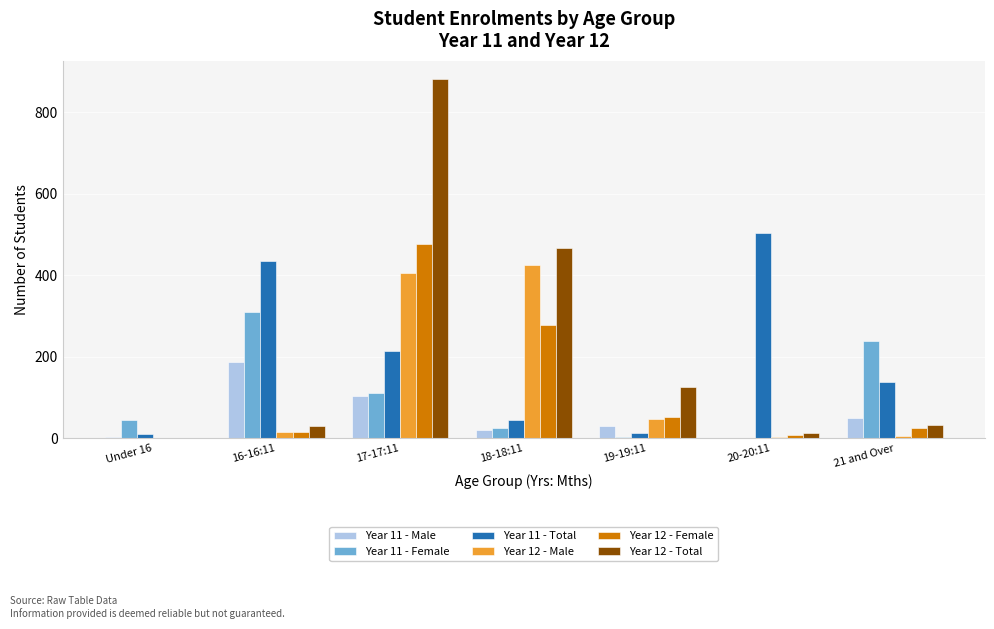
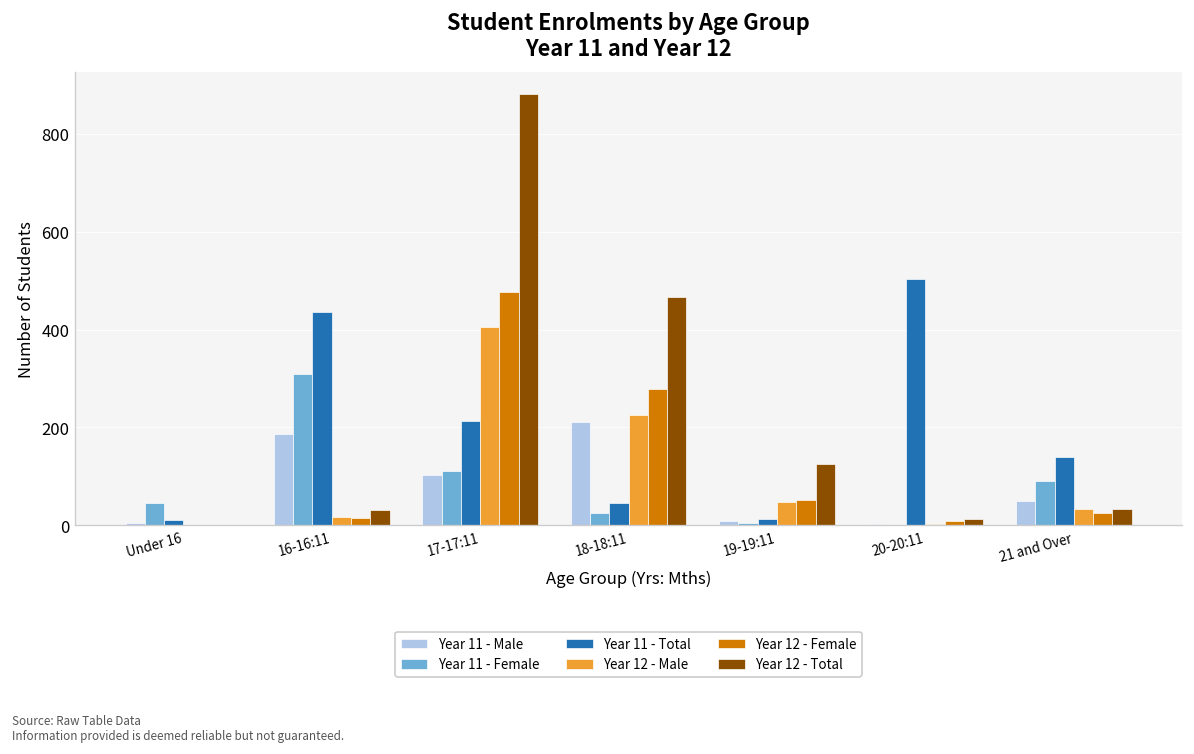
  {
    "Year 11 - Male": {
      "16-16:11": 190,
      "17-17:11": 100,
-     "18-18:11": 20,
-     "19-19:11": 30,
+     "18-18:11": 210,
+     "19-19:11": 10,
      "21 and Over": 50
    },
    "Year 11 - Female": {
      "Under 16": 50,
      "16-16:11": 310,
      "17-17:11": 110,
      "18-18:11": 30,
-     "21 and Over": 240
+     "21 and Over": 90
    },
    "Year 11 - Total": {
      "Under 16": 10,
      "16-16:11": 440,
      "17-17:11": 210,
      "18-18:11": 50,
      "19-19:11": 10,
      "20-20:11": 500,
      "21 and Over": 140
    },
    "Year 12 - Male": {
      "Under 16": 0,
      "16-16:11": 20,
      "17-17:11": 410,
-     "18-18:11": 430,
+     "18-18:11": 230,
      "19-19:11": 50,
-     "21 and Over": 10
+     "21 and Over": 30
    },
    "Year 12 - Female": {
      "Under 16": 0,
      "16-16:11": 20,
      "17-17:11": 480,
      "18-18:11": 280,
      "19-19:11": 50,
      "20-20:11": 10,
      "21 and Over": 30
    },
    "Year 12 - Total": {
      "Under 16": 0,
      "16-16:11": 30,
      "17-17:11": 880,
      "18-18:11": 470,
      "19-19:11": 130,
      "20-20:11": 10,
      "21 and Over": 30
    }
  }
